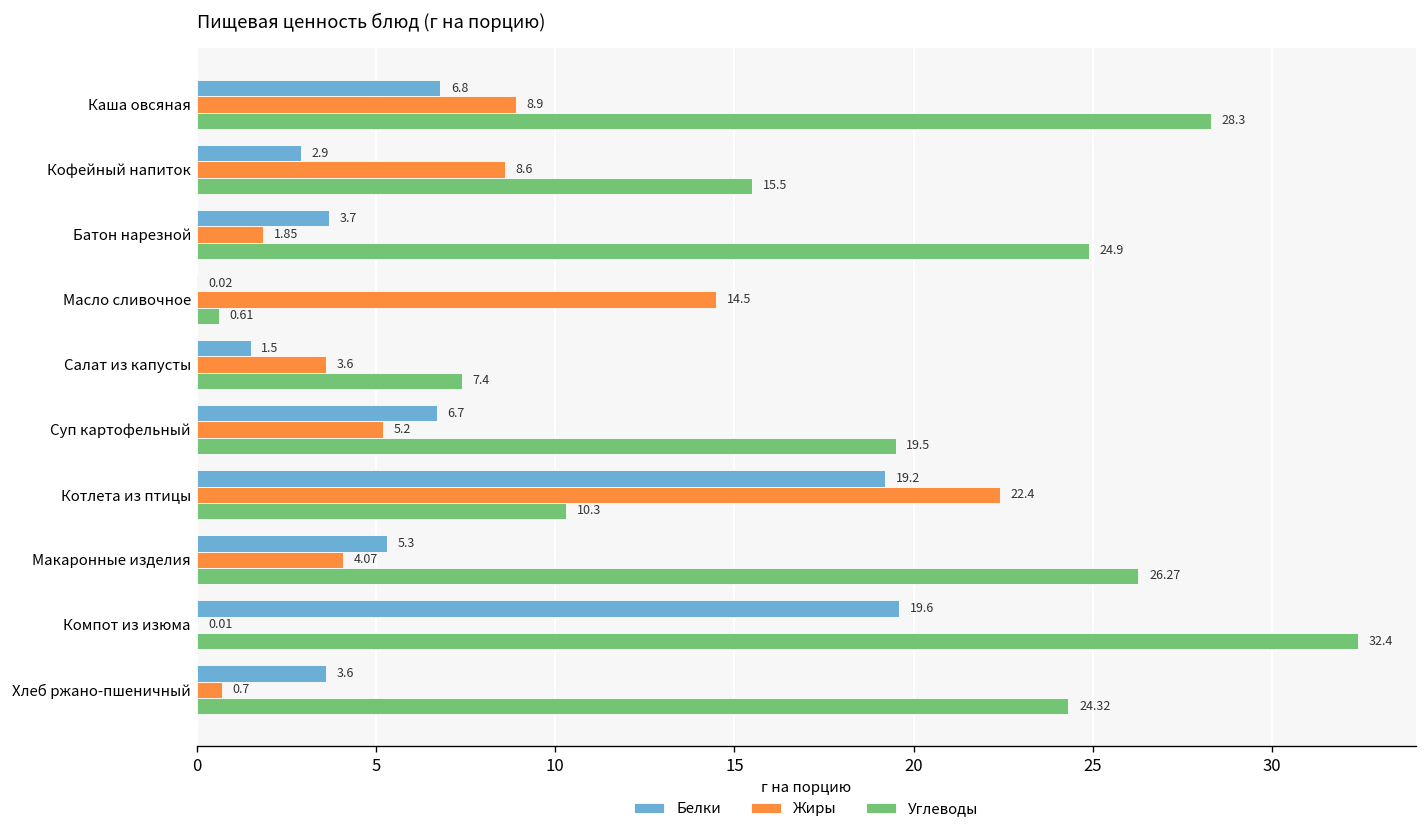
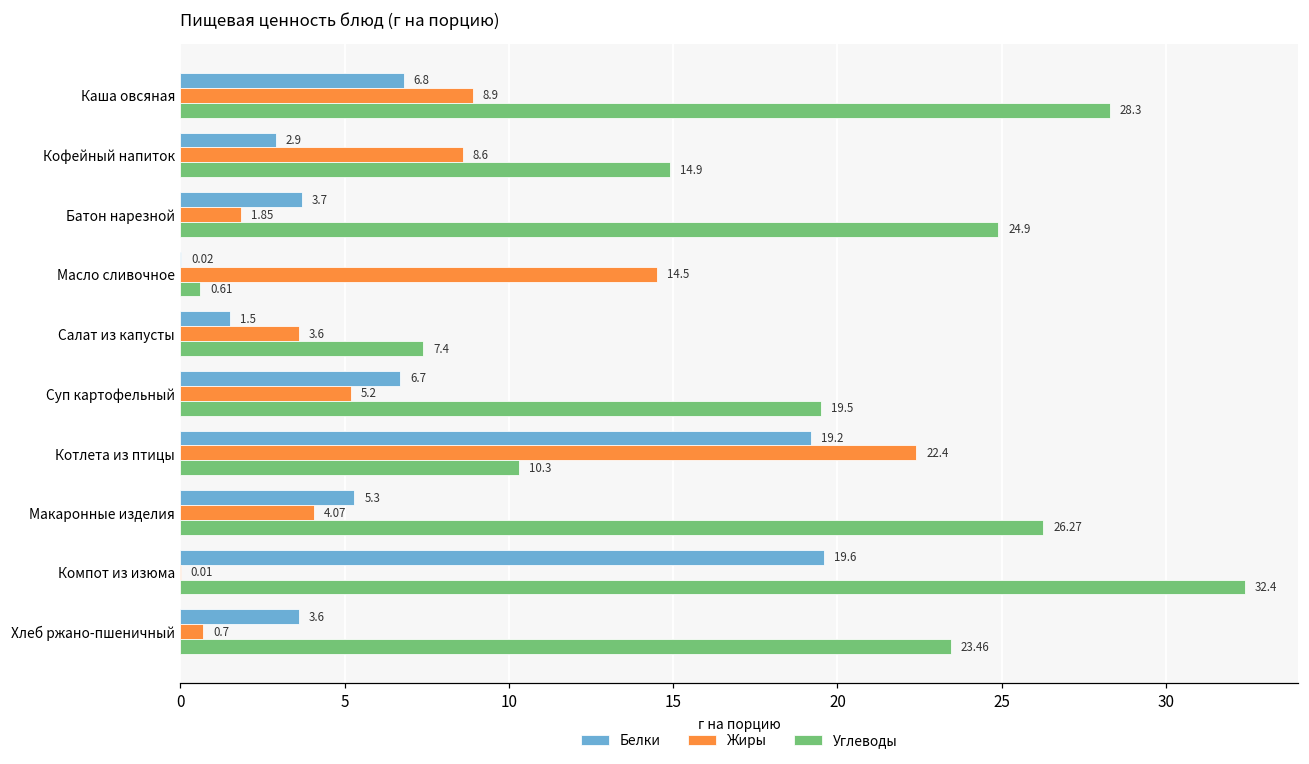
  {
    "Белки": {
      "Каша овсяная": 6.8,
      "Кофейный напиток": 2.9,
      "Батон нарезной": 3.7,
      "Масло сливочное": 0.02,
      "Салат из капусты": 1.5,
      "Суп картофельный": 6.7,
      "Котлета из птицы": 19.2,
      "Макаронные изделия": 5.3,
      "Компот из изюма": 19.6,
      "Хлеб ржано-пшеничный": 3.6
    },
    "Жиры": {
      "Каша овсяная": 8.9,
      "Кофейный напиток": 8.6,
      "Батон нарезной": 1.85,
      "Масло сливочное": 14.5,
      "Салат из капусты": 3.6,
      "Суп картофельный": 5.2,
      "Котлета из птицы": 22.4,
      "Макаронные изделия": 4.07,
      "Компот из изюма": 0.01,
      "Хлеб ржано-пшеничный": 0.7
    },
    "Углеводы": {
      "Каша овсяная": 28.3,
-     "Кофейный напиток": 15.5,
+     "Кофейный напиток": 14.9,
      "Батон нарезной": 24.9,
      "Масло сливочное": 0.61,
      "Салат из капусты": 7.4,
      "Суп картофельный": 19.5,
      "Котлета из птицы": 10.3,
      "Макаронные изделия": 26.27,
      "Компот из изюма": 32.4,
-     "Хлеб ржано-пшеничный": 24.32
+     "Хлеб ржано-пшеничный": 23.46
    }
  }
